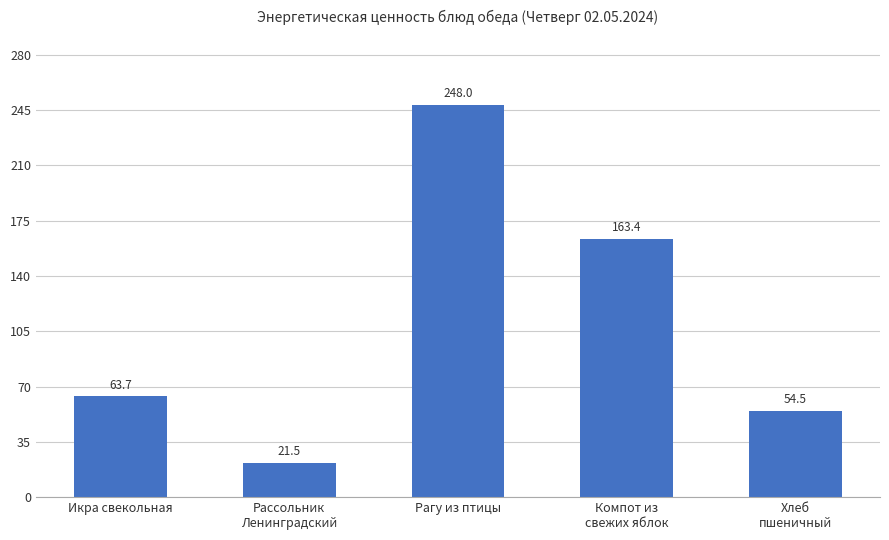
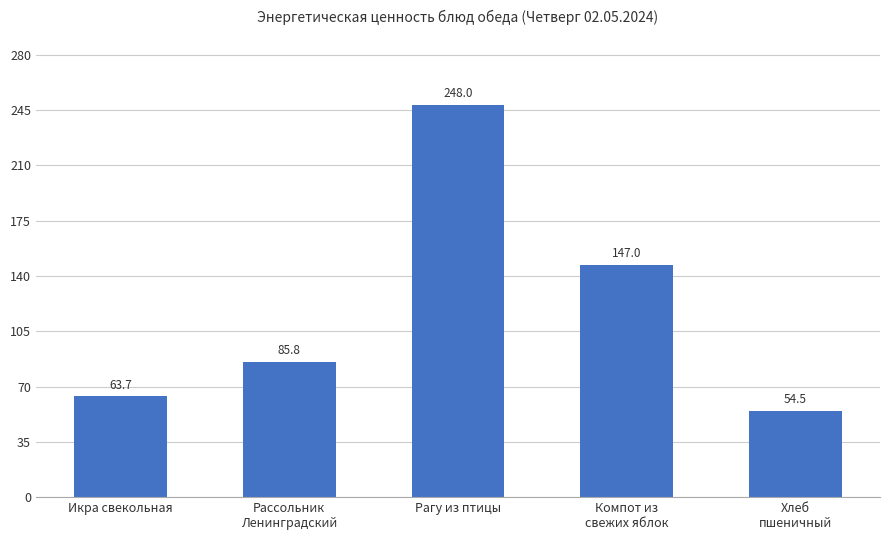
  {
    "Икра свекольная": 63.7,
-   "Рассольник Ленинградский": 21.5,
+   "Рассольник Ленинградский": 85.8,
    "Рагу из птицы": 248.0,
-   "Компот из свежих яблок": 163.4,
+   "Компот из свежих яблок": 147.0,
    "Хлеб пшеничный": 54.5
  }
